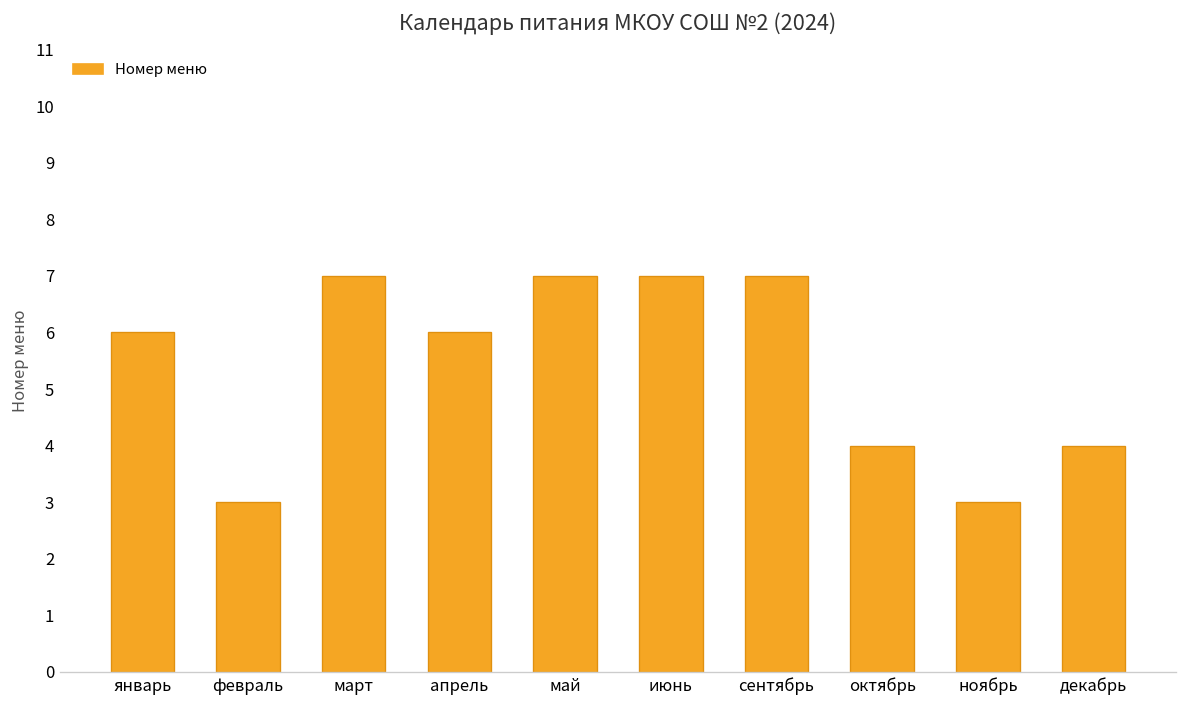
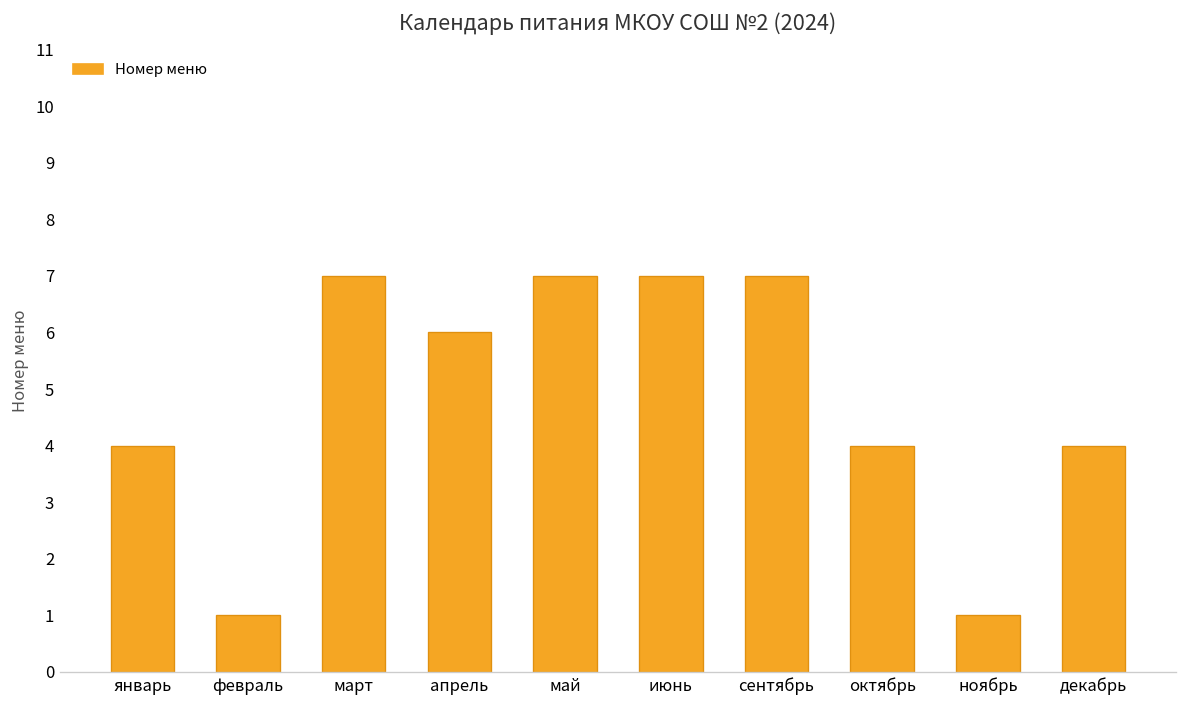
  {
-   "январь": 6,
-   "февраль": 3,
+   "январь": 4,
+   "февраль": 1,
    "март": 7,
    "апрель": 6,
    "май": 7,
    "июнь": 7,
    "сентябрь": 7,
    "октябрь": 4,
-   "ноябрь": 3,
+   "ноябрь": 1,
    "декабрь": 4
  }
